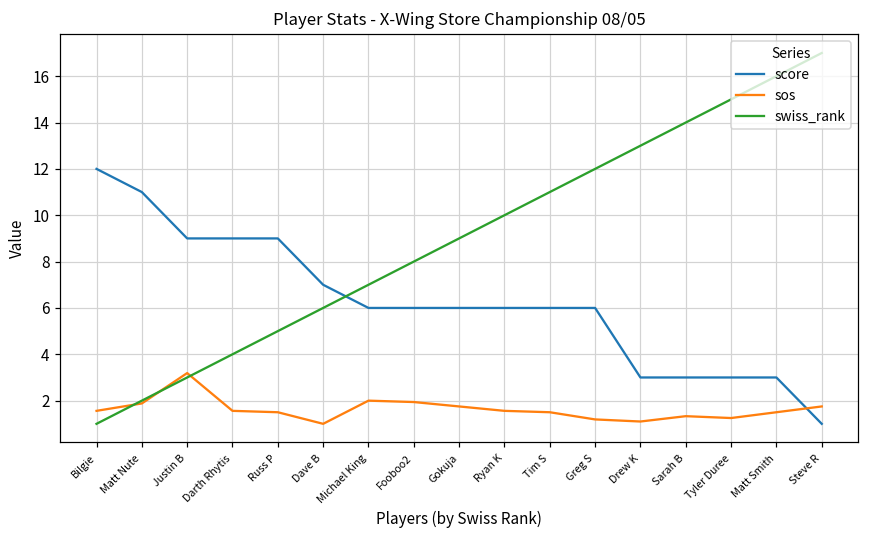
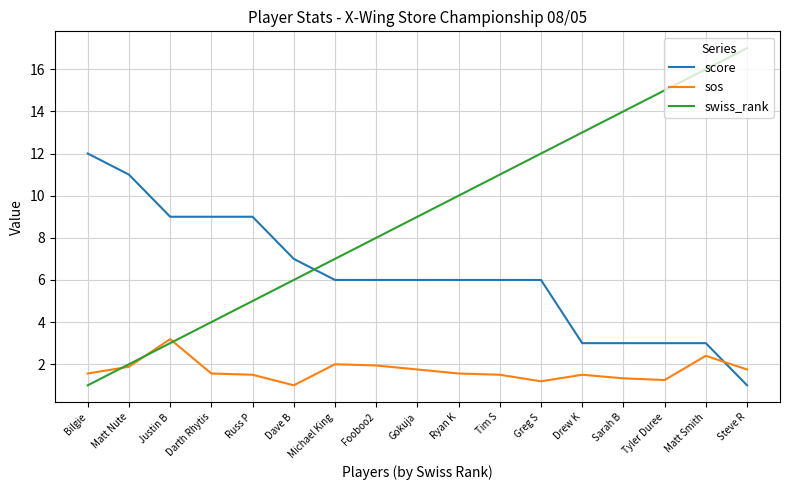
  {
    "score": {
      "Bilgie": 12.0,
      "Matt Nute": 11.0,
      "Justin B": 9.0,
      "Darth Rhytis": 9.0,
      "Russ P": 9.0,
      "Dave B": 7.0,
      "Michael King": 6.0,
      "Fooboo2": 6.0,
      "Gokuja": 6.0,
      "Ryan K": 6.0,
      "Tim S": 6.0,
      "Greg S": 6.0,
      "Drew K": 3.0,
      "Sarah B": 3.0,
      "Tyler Duree": 3.0,
      "Matt Smith": 3.0,
      "Steve R": 1.0
    },
    "sos": {
      "Bilgie": 1.6,
      "Matt Nute": 1.9,
      "Justin B": 3.2,
      "Darth Rhytis": 1.6,
      "Russ P": 1.5,
      "Dave B": 1.0,
      "Michael King": 2.0,
      "Fooboo2": 1.9,
      "Gokuja": 1.8,
      "Ryan K": 1.6,
      "Tim S": 1.5,
      "Greg S": 1.2,
-     "Drew K": 1.1,
+     "Drew K": 1.5,
      "Sarah B": 1.3,
      "Tyler Duree": 1.3,
-     "Matt Smith": 1.5,
+     "Matt Smith": 2.4,
      "Steve R": 1.8
    },
    "swiss_rank": {
      "Bilgie": 1.0,
      "Matt Nute": 2.0,
      "Justin B": 3.0,
      "Darth Rhytis": 4.0,
      "Russ P": 5.0,
      "Dave B": 6.0,
      "Michael King": 7.0,
      "Fooboo2": 8.0,
      "Gokuja": 9.0,
      "Ryan K": 10.0,
      "Tim S": 11.0,
      "Greg S": 12.0,
      "Drew K": 13.0,
      "Sarah B": 14.0
    }
  }
